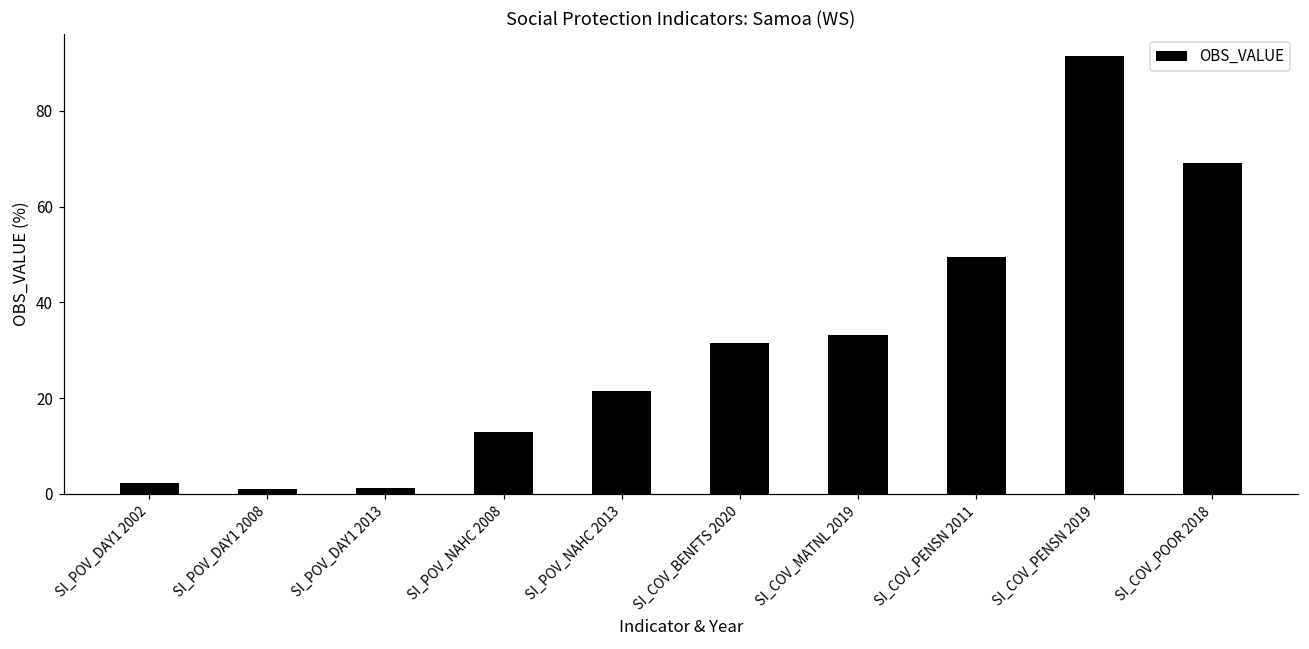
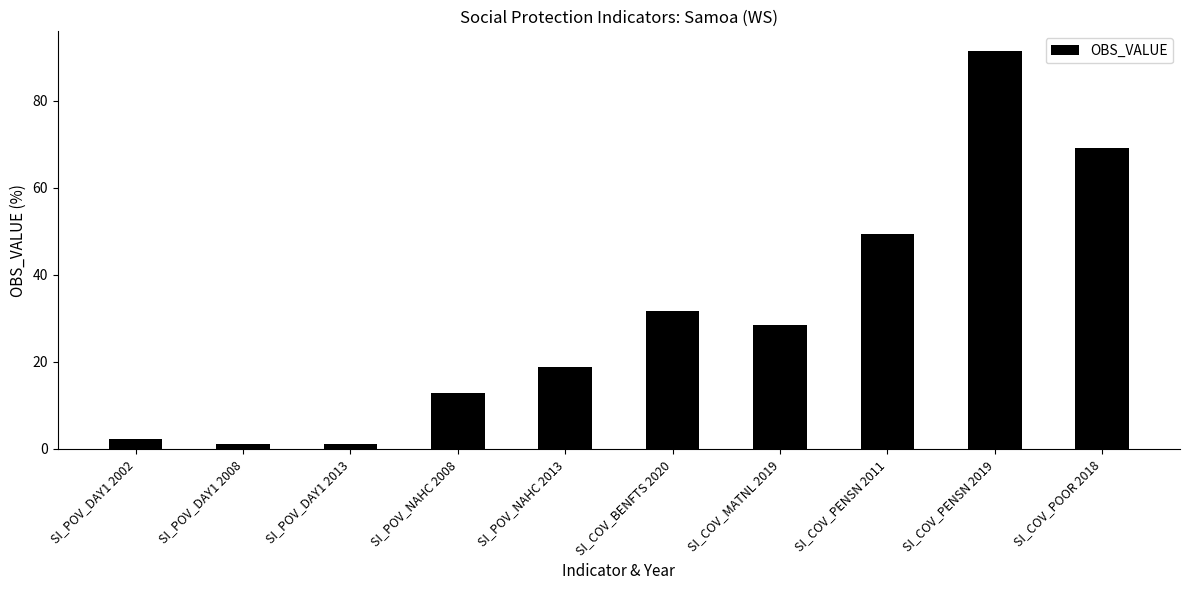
  {
    "SI_POV_DAY1 2002": 2,
    "SI_POV_DAY1 2008": 1,
    "SI_POV_DAY1 2013": 1,
    "SI_POV_NAHC 2008": 13,
-   "SI_POV_NAHC 2013": 21,
+   "SI_POV_NAHC 2013": 19,
    "SI_COV_BENFTS 2020": 32,
-   "SI_COV_MATNL 2019": 33,
+   "SI_COV_MATNL 2019": 29,
    "SI_COV_PENSN 2011": 50,
    "SI_COV_PENSN 2019": 91,
    "SI_COV_POOR 2018": 69
  }
